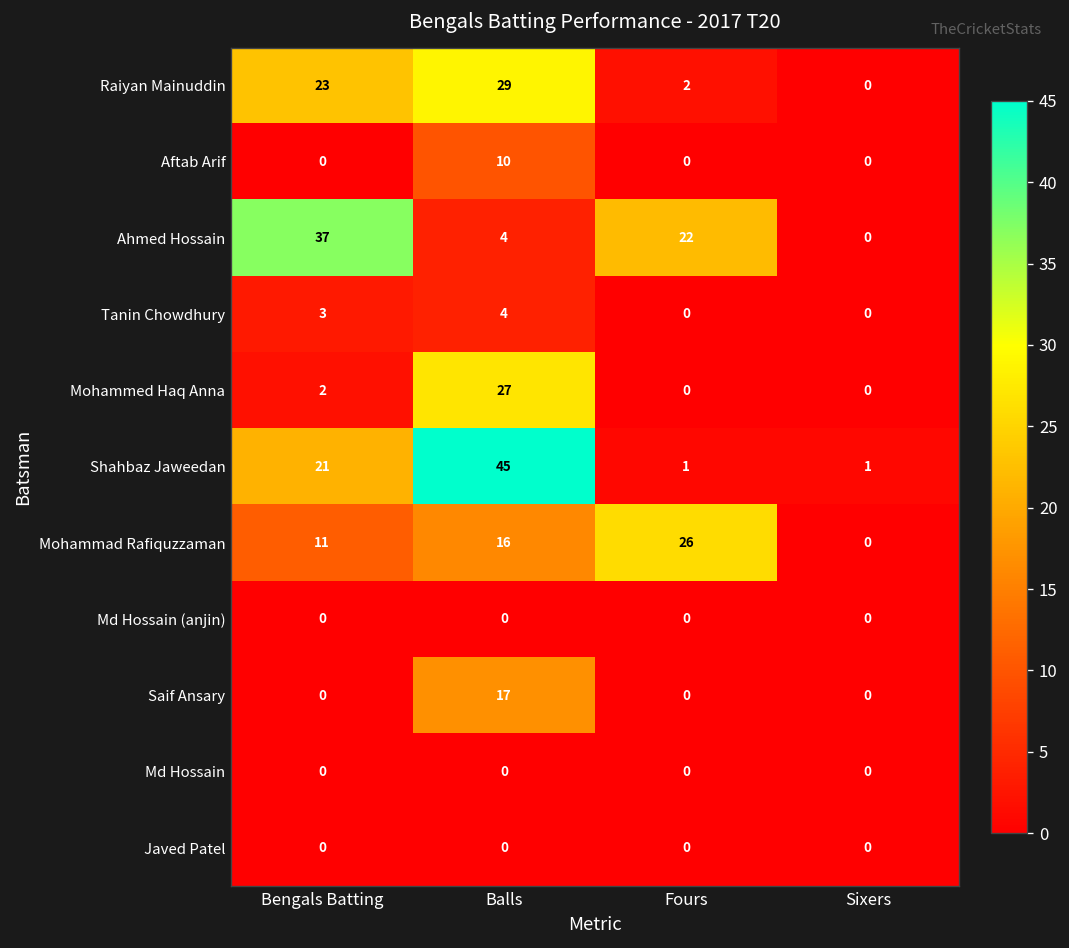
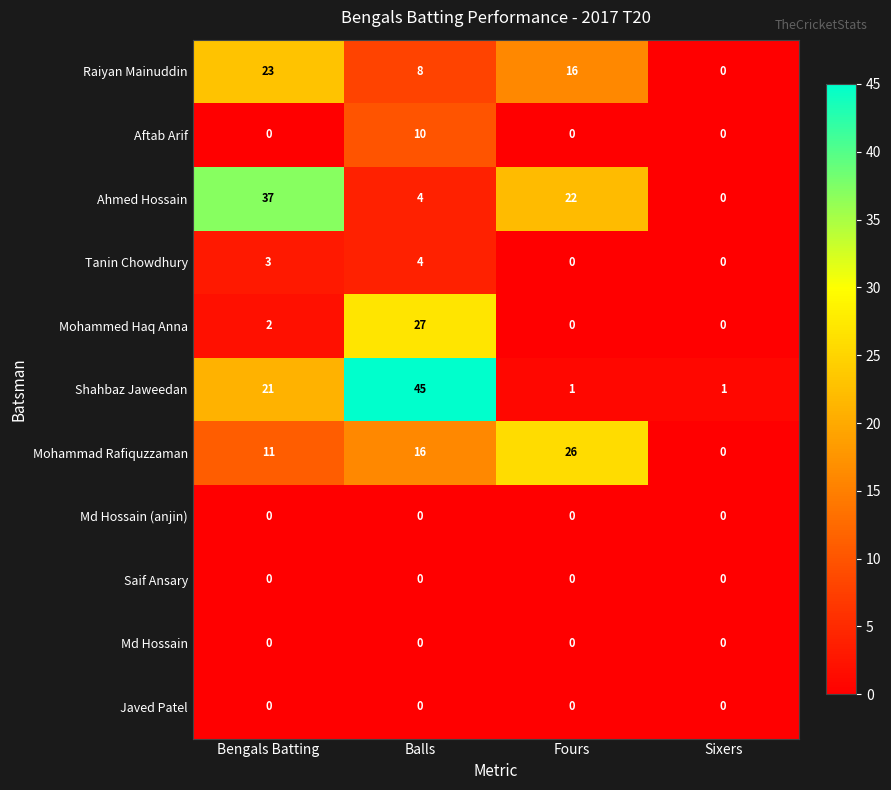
  {
    "Raiyan Mainuddin": {
      "Bengals Batting": 23,
-     "Balls": 29,
-     "Fours": 2,
+     "Balls": 8,
+     "Fours": 16,
      "Sixers": 0
    },
    "Aftab Arif": {
      "Bengals Batting": 0,
      "Balls": 10,
      "Fours": 0,
      "Sixers": 0
    },
    "Ahmed Hossain": {
      "Bengals Batting": 37,
      "Balls": 4,
      "Fours": 22,
      "Sixers": 0
    },
    "Tanin Chowdhury": {
      "Bengals Batting": 3,
      "Balls": 4,
      "Fours": 0,
      "Sixers": 0
    },
    "Mohammed Haq Anna": {
      "Bengals Batting": 2,
      "Balls": 27,
      "Fours": 0,
      "Sixers": 0
    },
    "Shahbaz Jaweedan": {
      "Bengals Batting": 21,
      "Balls": 45,
      "Fours": 1,
      "Sixers": 1
    },
    "Mohammad Rafiquzzaman": {
      "Bengals Batting": 11,
      "Balls": 16,
      "Fours": 26,
      "Sixers": 0
    },
    "Md Hossain (anjin)": {
      "Bengals Batting": 0,
      "Balls": 0,
      "Fours": 0,
      "Sixers": 0
    },
    "Saif Ansary": {
      "Bengals Batting": 0,
-     "Balls": 17,
+     "Balls": 0,
      "Fours": 0,
      "Sixers": 0
    },
    "Md Hossain": {
      "Bengals Batting": 0,
      "Balls": 0,
      "Fours": 0,
      "Sixers": 0
    },
    "Javed Patel": {
      "Bengals Batting": 0,
      "Balls": 0,
      "Fours": 0,
      "Sixers": 0
    }
  }
